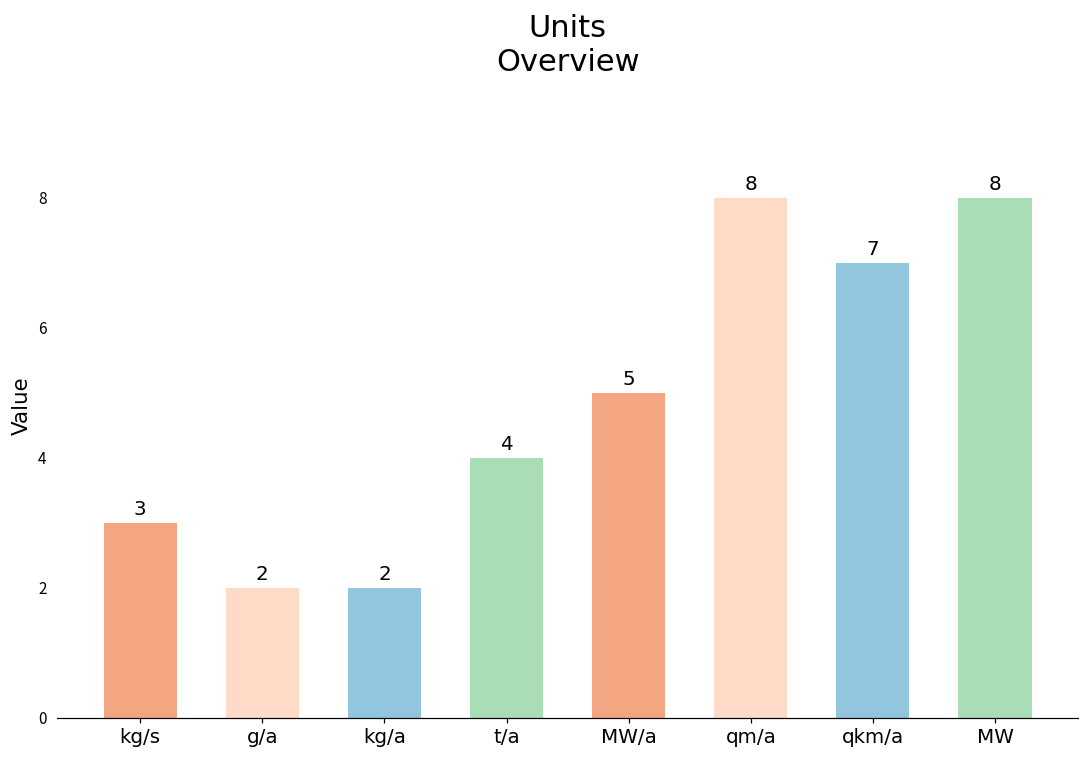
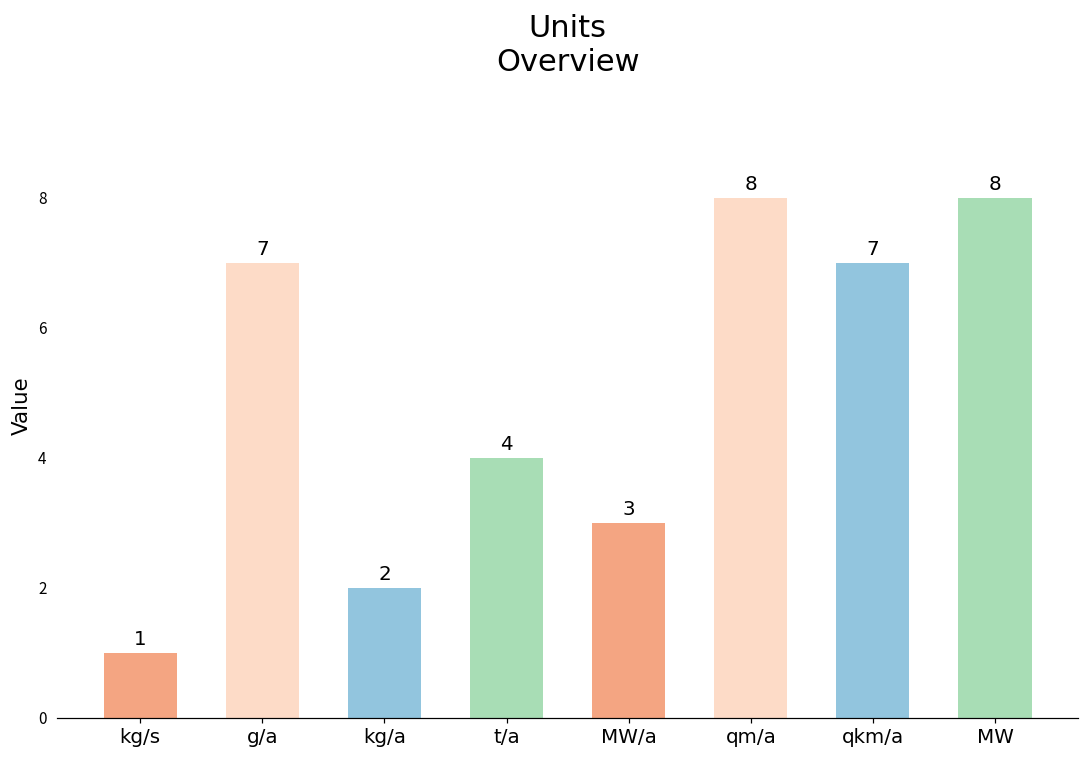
  {
-   "kg/s": 3,
-   "g/a": 2,
+   "kg/s": 1,
+   "g/a": 7,
    "kg/a": 2,
    "t/a": 4,
-   "MW/a": 5,
+   "MW/a": 3,
    "qm/a": 8,
    "qkm/a": 7,
    "MW": 8
  }
